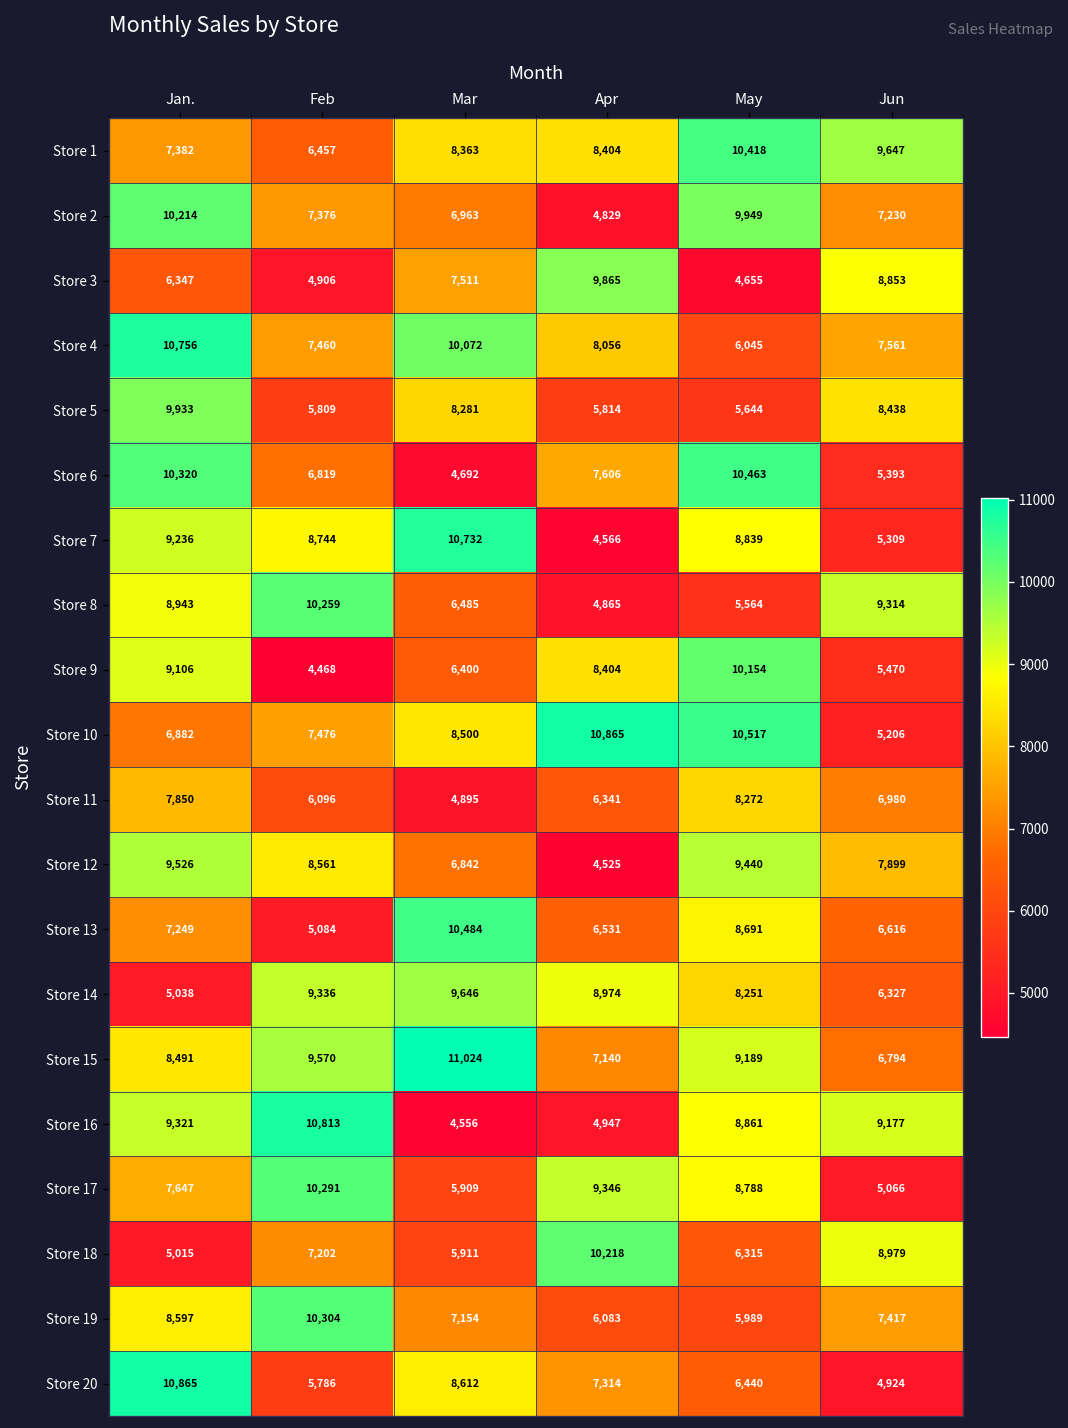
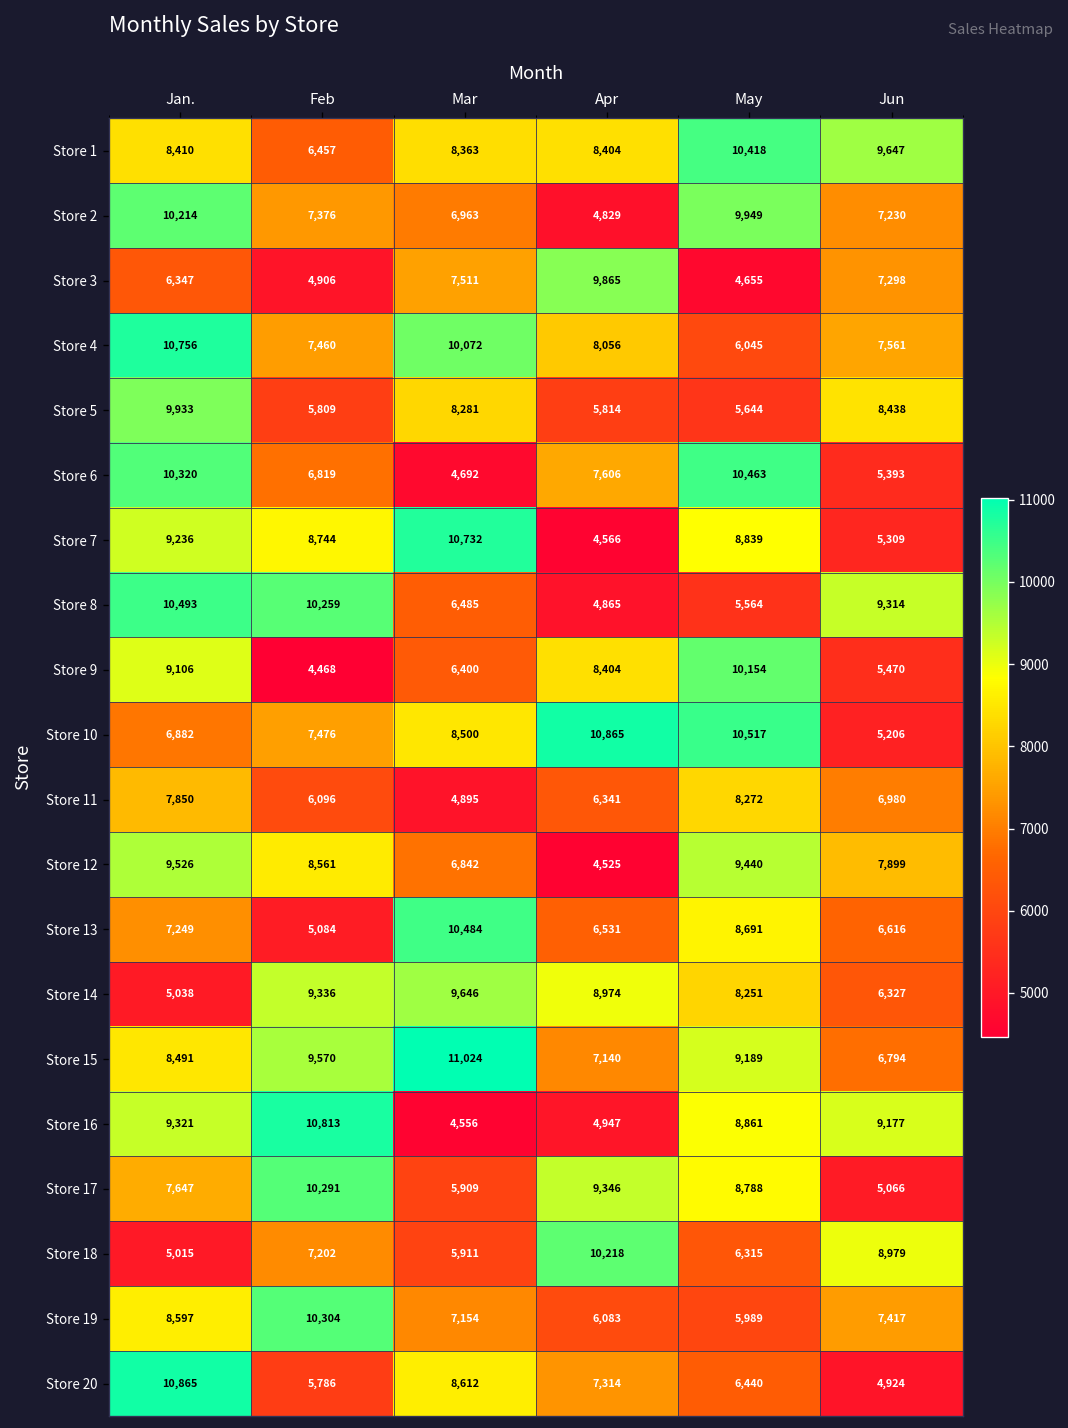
  {
    "Store 1": {
-     "Jan.": "7,382",
+     "Jan.": "8,410",
      "Feb": "6,457",
      "Mar": "8,363",
      "Apr": "8,404",
      "May": "10,418",
      "Jun": "9,647"
    },
    "Store 2": {
      "Jan.": "10,214",
      "Feb": "7,376",
      "Mar": "6,963",
      "Apr": "4,829",
      "May": "9,949",
      "Jun": "7,230"
    },
    "Store 3": {
      "Jan.": "6,347",
      "Feb": "4,906",
      "Mar": "7,511",
      "Apr": "9,865",
      "May": "4,655",
-     "Jun": "8,853"
+     "Jun": "7,298"
    },
    "Store 4": {
      "Jan.": "10,756",
      "Feb": "7,460",
      "Mar": "10,072",
      "Apr": "8,056",
      "May": "6,045",
      "Jun": "7,561"
    },
    "Store 5": {
      "Jan.": "9,933",
      "Feb": "5,809",
      "Mar": "8,281",
      "Apr": "5,814",
      "May": "5,644",
      "Jun": "8,438"
    },
    "Store 6": {
      "Jan.": "10,320",
      "Feb": "6,819",
      "Mar": "4,692",
      "Apr": "7,606",
      "May": "10,463",
      "Jun": "5,393"
    },
    "Store 7": {
      "Jan.": "9,236",
      "Feb": "8,744",
      "Mar": "10,732",
      "Apr": "4,566",
      "May": "8,839",
      "Jun": "5,309"
    },
    "Store 8": {
-     "Jan.": "8,943",
+     "Jan.": "10,493",
      "Feb": "10,259",
      "Mar": "6,485",
      "Apr": "4,865",
      "May": "5,564",
      "Jun": "9,314"
    },
    "Store 9": {
      "Jan.": "9,106",
      "Feb": "4,468",
      "Mar": "6,400",
      "Apr": "8,404",
      "May": "10,154",
      "Jun": "5,470"
    },
    "Store 10": {
      "Jan.": "6,882",
      "Feb": "7,476",
      "Mar": "8,500",
      "Apr": "10,865",
      "May": "10,517",
      "Jun": "5,206"
    },
    "Store 11": {
      "Jan.": "7,850",
      "Feb": "6,096",
      "Mar": "4,895",
      "Apr": "6,341",
      "May": "8,272",
      "Jun": "6,980"
    },
    "Store 12": {
      "Jan.": "9,526",
      "Feb": "8,561",
      "Mar": "6,842",
      "Apr": "4,525",
      "May": "9,440",
      "Jun": "7,899"
    },
    "Store 13": {
      "Jan.": "7,249",
      "Feb": "5,084",
      "Mar": "10,484",
      "Apr": "6,531",
      "May": "8,691",
      "Jun": "6,616"
    },
    "Store 14": {
      "Jan.": "5,038",
      "Feb": "9,336",
      "Mar": "9,646",
      "Apr": "8,974",
      "May": "8,251",
      "Jun": "6,327"
    },
    "Store 15": {
      "Jan.": "8,491",
      "Feb": "9,570",
      "Mar": "11,024",
      "Apr": "7,140",
      "May": "9,189",
      "Jun": "6,794"
    },
    "Store 16": {
      "Jan.": "9,321",
      "Feb": "10,813",
      "Mar": "4,556",
      "Apr": "4,947",
      "May": "8,861",
      "Jun": "9,177"
    },
    "Store 17": {
      "Jan.": "7,647",
      "Feb": "10,291",
      "Mar": "5,909",
      "Apr": "9,346",
      "May": "8,788",
      "Jun": "5,066"
    },
    "Store 18": {
      "Jan.": "5,015",
      "Feb": "7,202",
      "Mar": "5,911",
      "Apr": "10,218",
      "May": "6,315",
      "Jun": "8,979"
    },
    "Store 19": {
      "Jan.": "8,597",
      "Feb": "10,304",
      "Mar": "7,154",
      "Apr": "6,083",
      "May": "5,989",
      "Jun": "7,417"
    },
    "Store 20": {
      "Jan.": "10,865",
      "Feb": "5,786",
      "Mar": "8,612",
      "Apr": "7,314",
      "May": "6,440",
      "Jun": "4,924"
    }
  }
